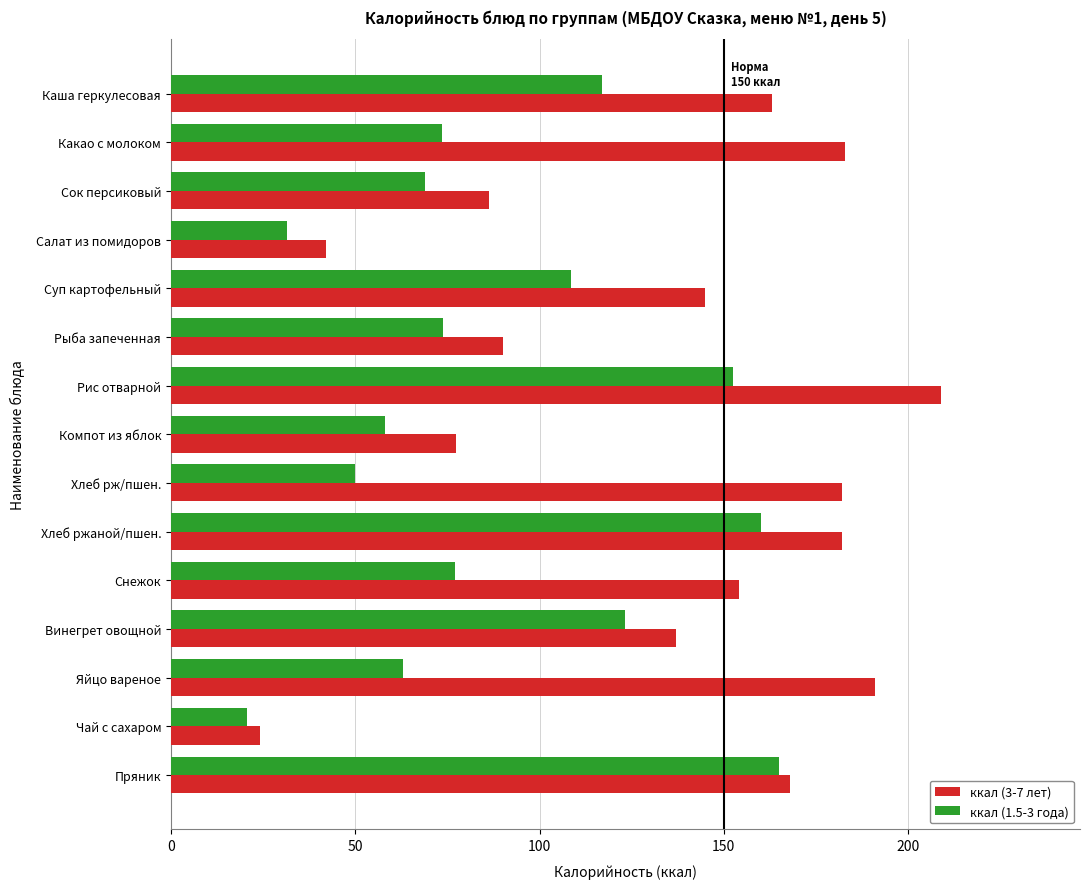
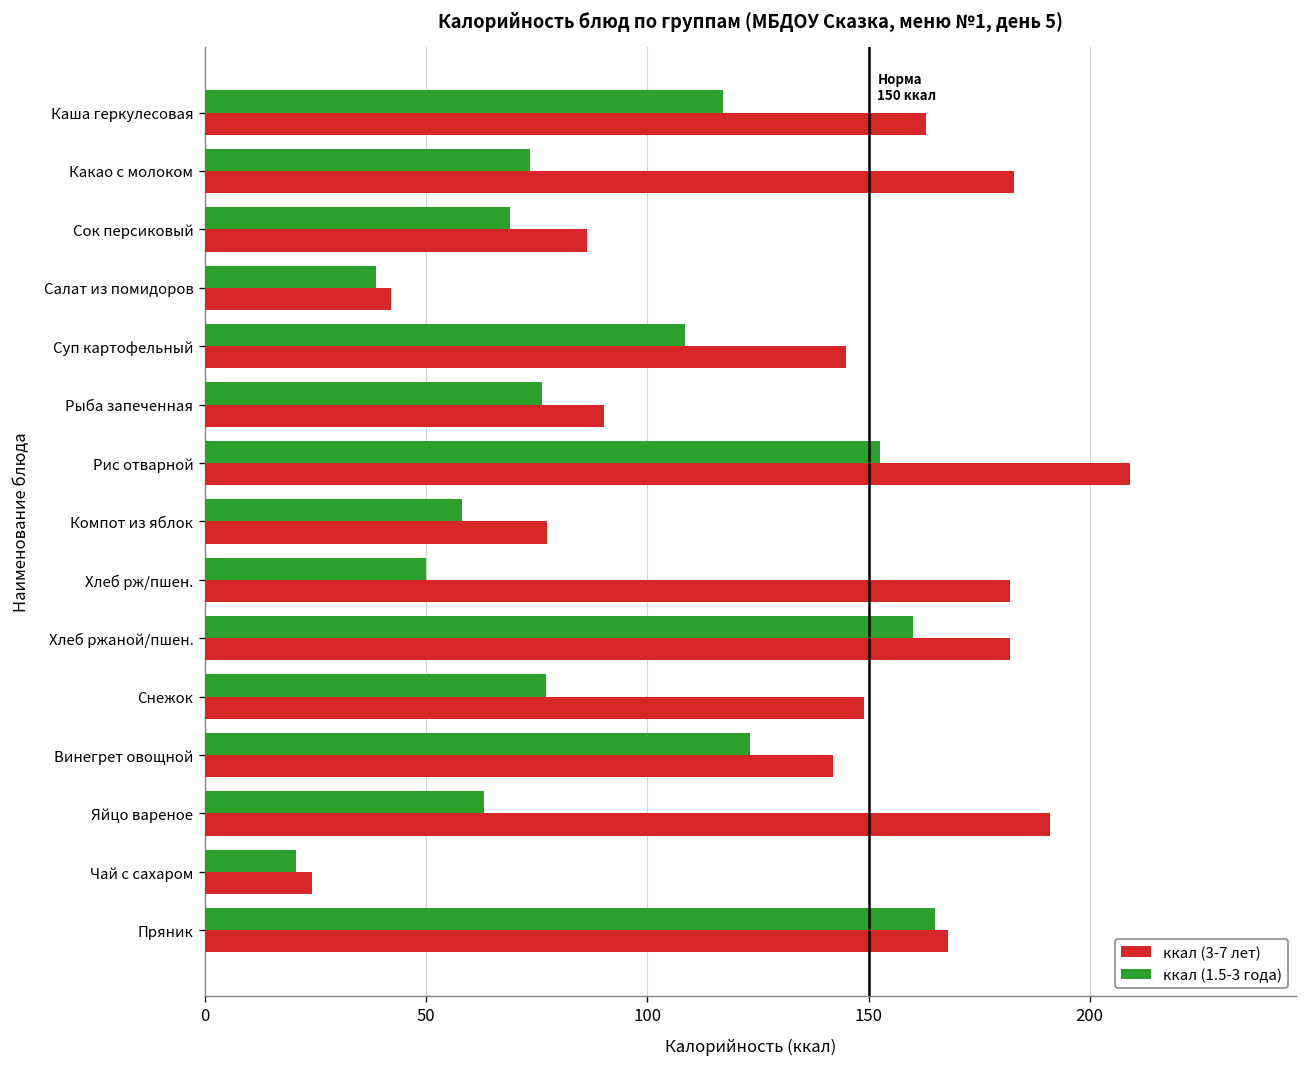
  {
    "ккал (3-7 лет)": {
      "Какао с молоком": 183,
      "Сок персиковый": 86,
      "Салат из помидоров": 42,
      "Суп картофельный": 145,
      "Рыба запеченная": 90,
      "Рис отварной": 209,
      "Компот из яблок": 77,
      "Хлеб рж/пшен.": 182,
      "Хлеб ржаной/пшен.": 182,
-     "Снежок": 154,
-     "Винегрет овощной": 137,
+     "Снежок": 149,
+     "Винегрет овощной": 142,
      "Яйцо вареное": 191,
      "Чай с сахаром": 24,
      "Пряник": 168
    },
    "ккал (1.5-3 года)": {
      "Каша геркулесовая": 117,
      "Какао с молоком": 73,
      "Сок персиковый": 69,
-     "Салат из помидоров": 32,
+     "Салат из помидоров": 39,
      "Суп картофельный": 109,
-     "Рыба запеченная": 74,
+     "Рыба запеченная": 76,
      "Рис отварной": 153,
      "Компот из яблок": 58,
      "Хлеб рж/пшен.": 50,
      "Хлеб ржаной/пшен.": 160,
      "Снежок": 77,
      "Винегрет овощной": 123,
      "Яйцо вареное": 63,
      "Чай с сахаром": 21,
      "Пряник": 165
    }
  }
